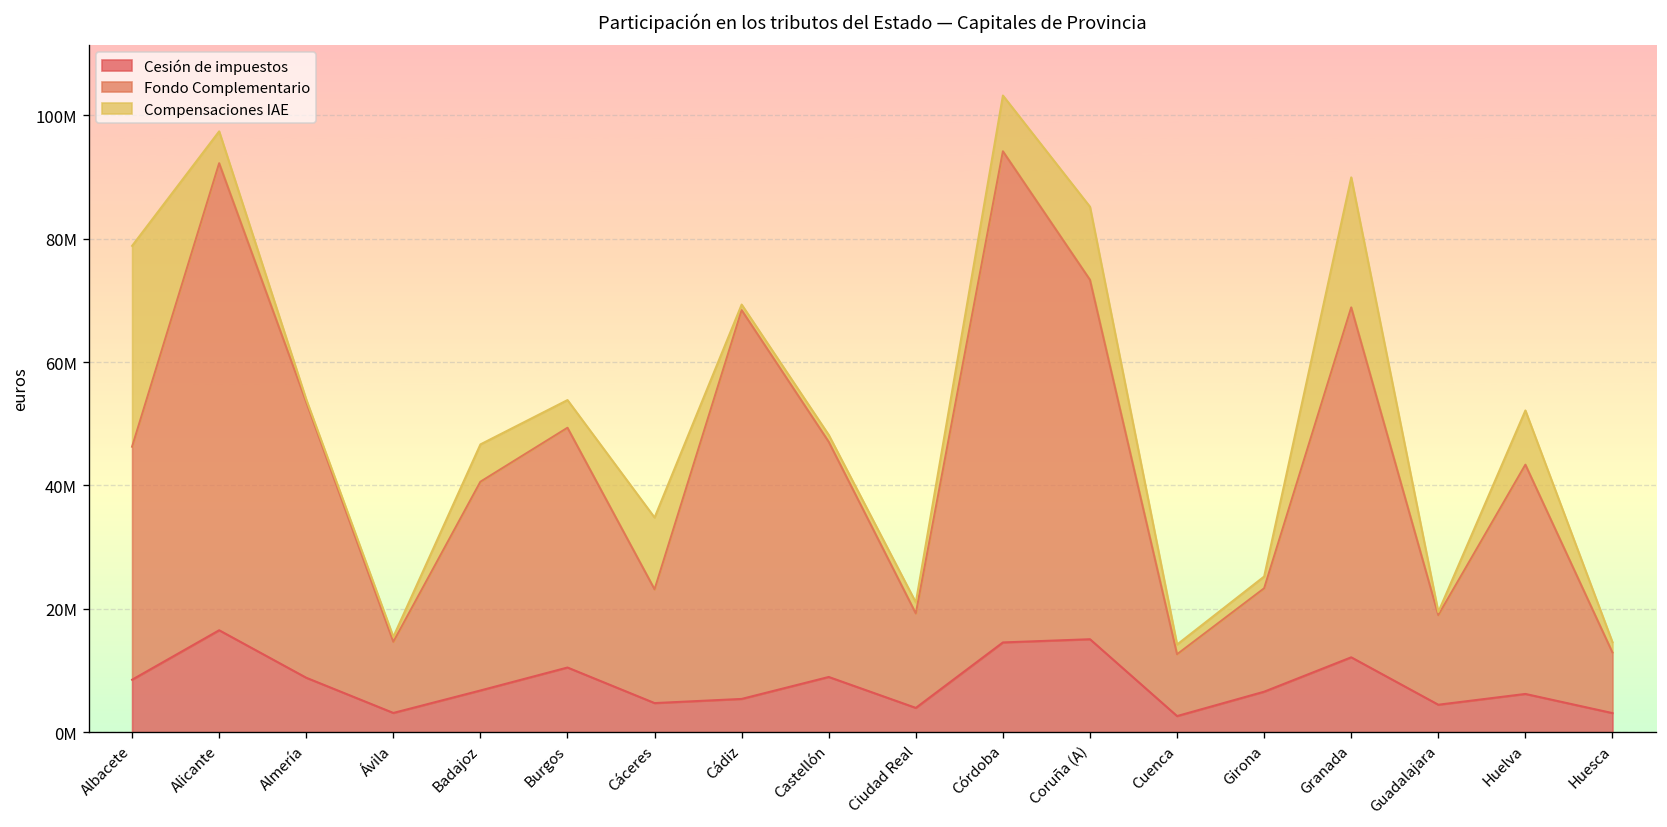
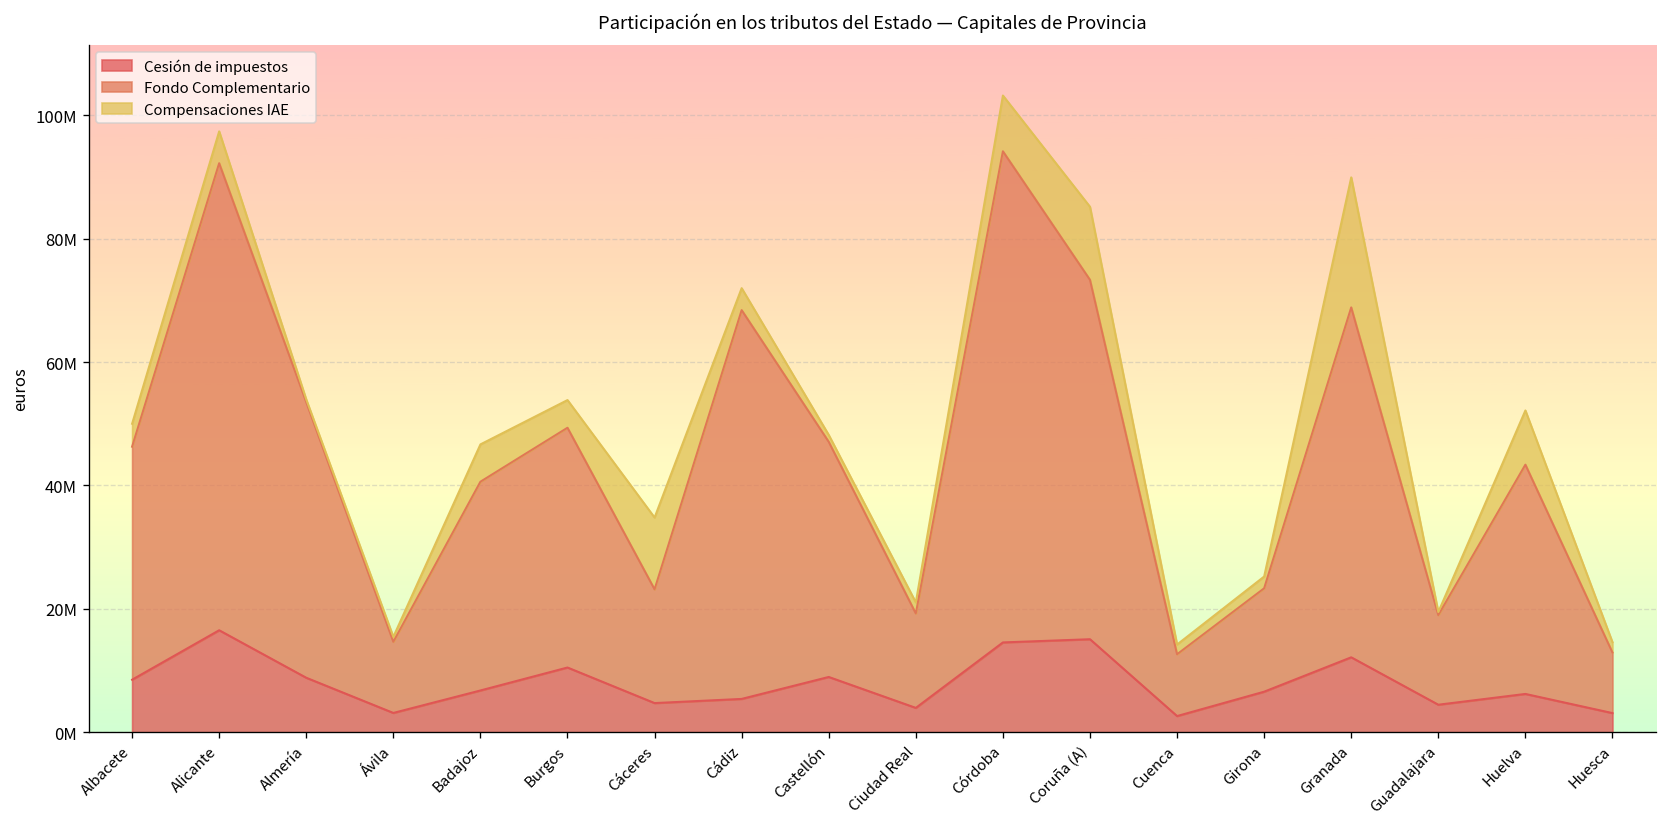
  {
    "Compensaciones IAE": {
-     "Albacete": 33000000,
+     "Albacete": 4000000,
      "Alicante": 5000000,
      "Ávila": 1000000,
      "Badajoz": 6000000,
      "Burgos": 4000000,
      "Cáceres": 12000000,
-     "Cádiz": 1000000,
+     "Cádiz": 4000000,
      "Castellón": 1000000,
      "Ciudad Real": 2000000,
      "Córdoba": 9000000,
      "Coruña (A)": 12000000,
      "Cuenca": 2000000,
      "Girona": 2000000,
      "Granada": 21000000,
      "Huelva": 9000000,
      "Huesca": 2000000
    }
  }
